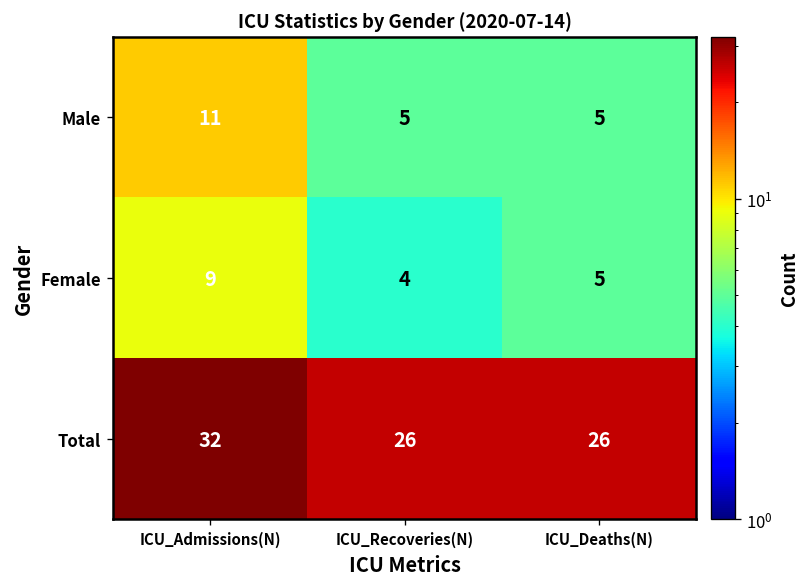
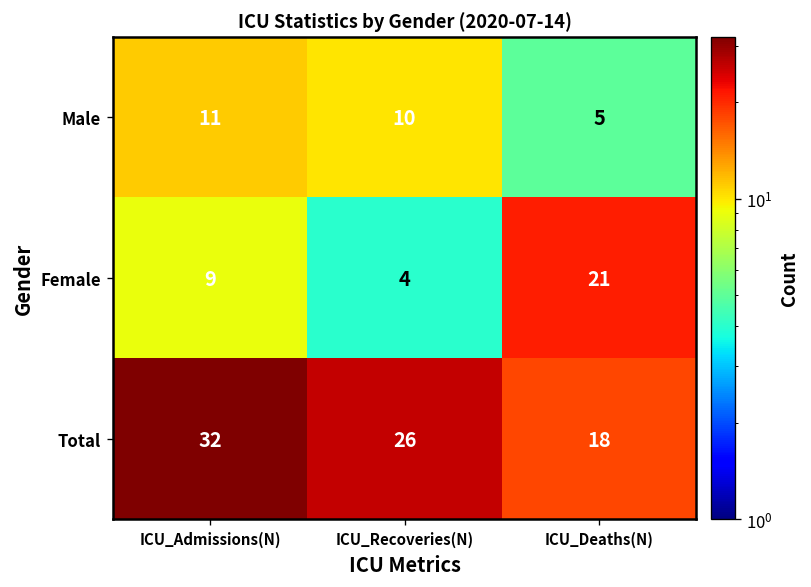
  {
    "Male": {
      "ICU_Admissions(N)": 11,
-     "ICU_Recoveries(N)": 5,
+     "ICU_Recoveries(N)": 10,
      "ICU_Deaths(N)": 5
    },
    "Female": {
      "ICU_Admissions(N)": 9,
      "ICU_Recoveries(N)": 4,
-     "ICU_Deaths(N)": 5
+     "ICU_Deaths(N)": 21
    },
    "Total": {
      "ICU_Admissions(N)": 32,
      "ICU_Recoveries(N)": 26,
-     "ICU_Deaths(N)": 26
+     "ICU_Deaths(N)": 18
    }
  }
